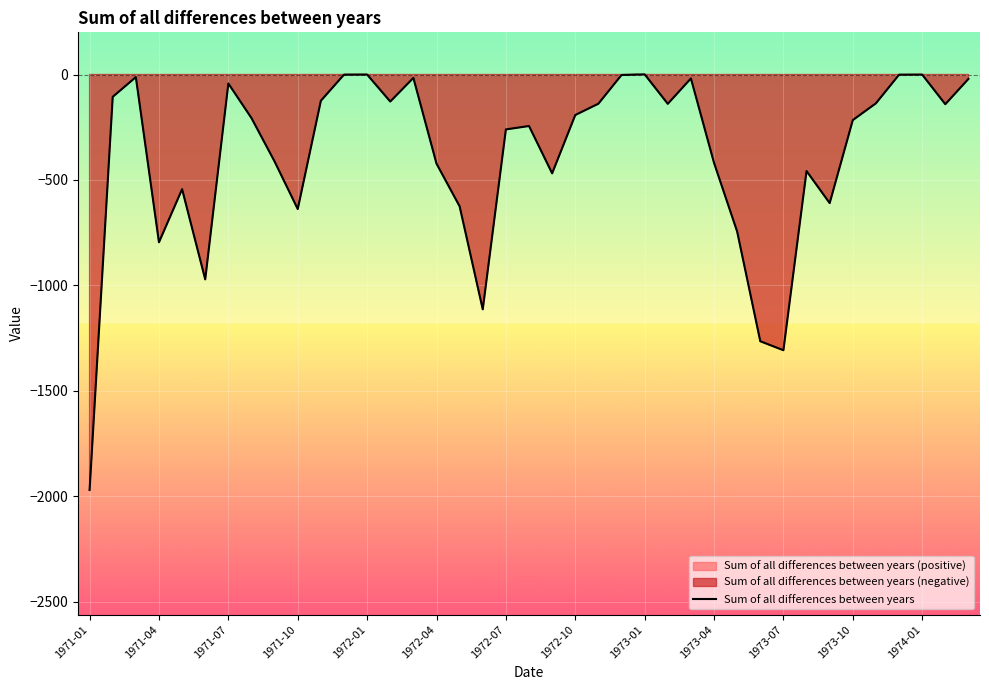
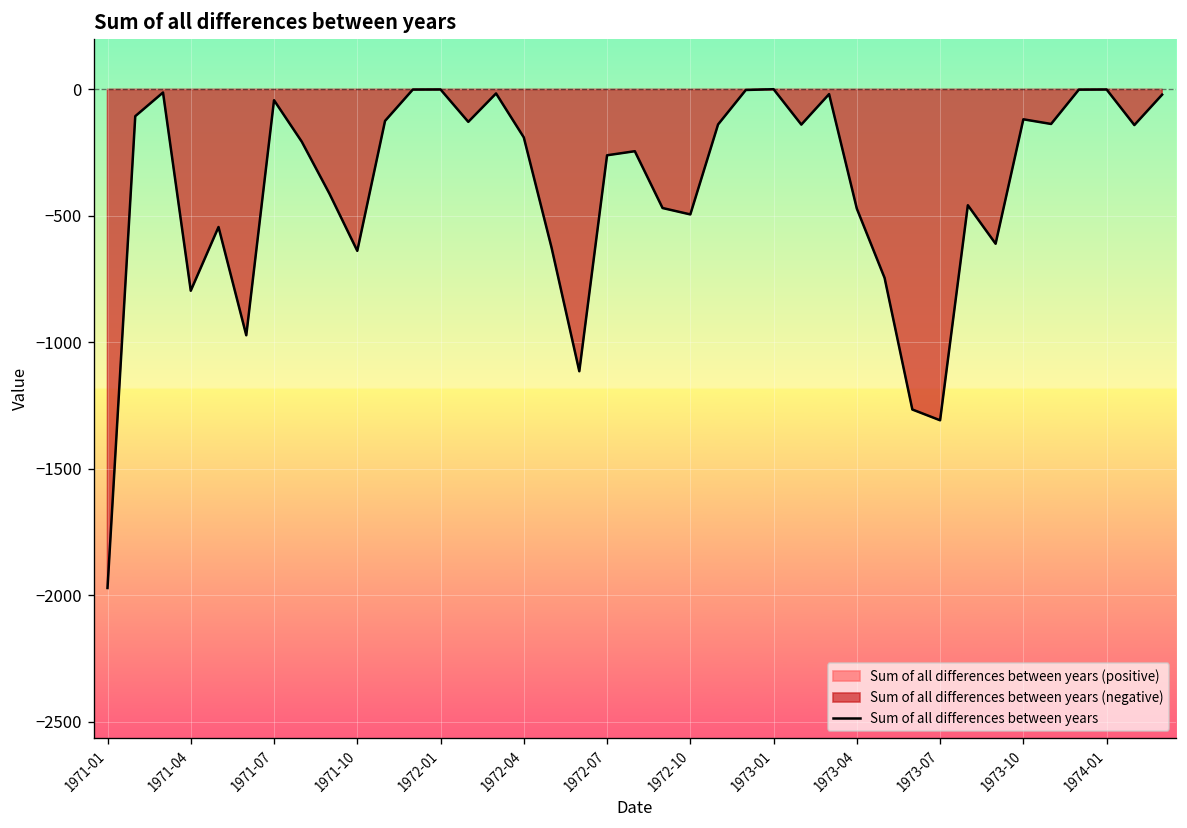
  {
    "1971-01": -1970,
    "1971-04": -800,
    "1971-07": -40,
    "1971-10": -640,
    "1972-01": 0,
-   "1972-04": -420,
+   "1972-04": -190,
    "1972-07": -260,
-   "1972-10": -190,
+   "1972-10": -490,
    "1973-01": 0,
-   "1973-04": -420,
+   "1973-04": -470,
    "1973-07": -1310,
-   "1973-10": -220,
+   "1973-10": -120,
    "1974-01": 0
  }
